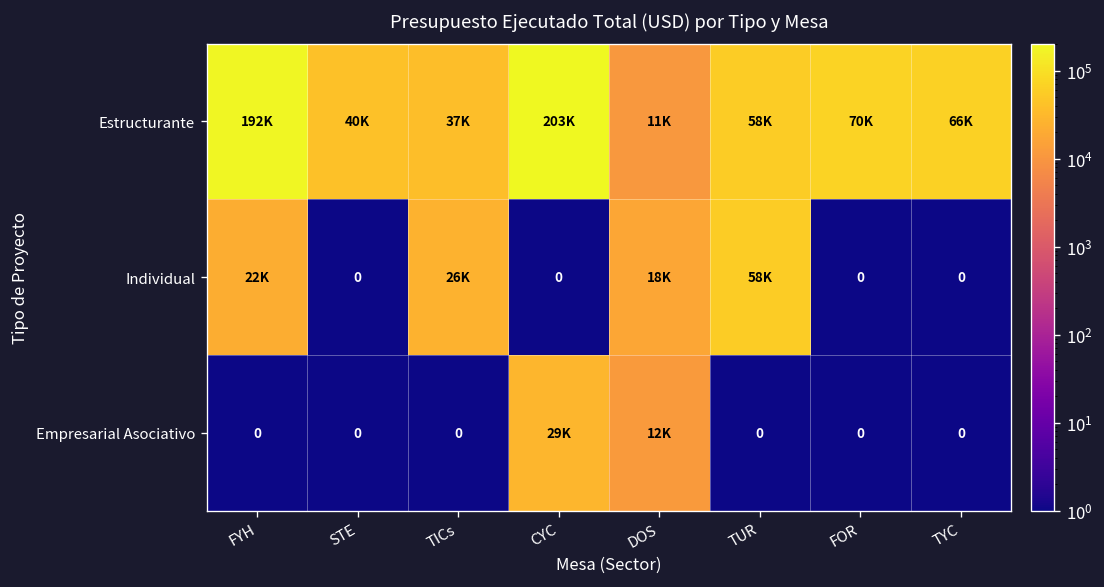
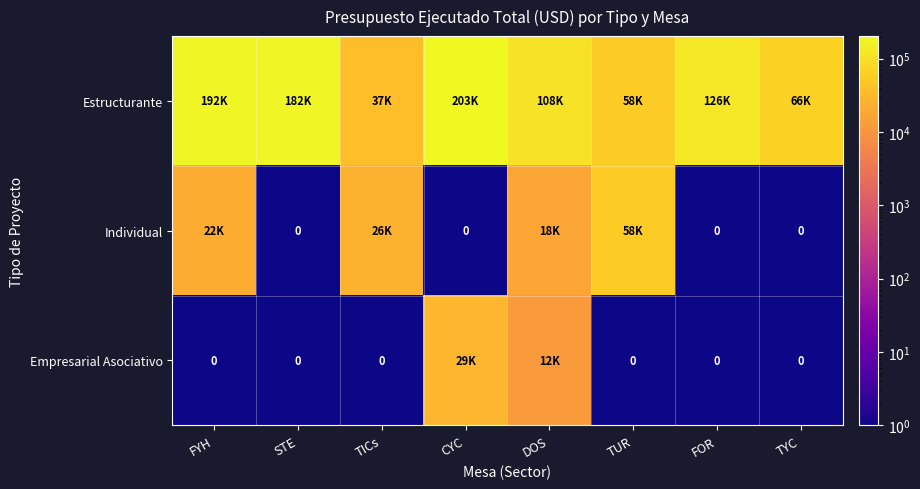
  {
    "Estructurante": {
      "FYH": "192K",
-     "STE": "40K",
+     "STE": "182K",
      "TICs": "37K",
      "CYC": "203K",
-     "DOS": "11K",
+     "DOS": "108K",
      "TUR": "58K",
-     "FOR": "70K",
+     "FOR": "126K",
      "TYC": "66K"
    },
    "Individual": {
      "FYH": "22K",
      "STE": "0",
      "TICs": "26K",
      "CYC": "0",
      "DOS": "18K",
      "TUR": "58K",
      "FOR": "0",
      "TYC": "0"
    },
    "Empresarial Asociativo": {
      "FYH": "0",
      "STE": "0",
      "TICs": "0",
      "CYC": "29K",
      "DOS": "12K",
      "TUR": "0",
      "FOR": "0",
      "TYC": "0"
    }
  }
